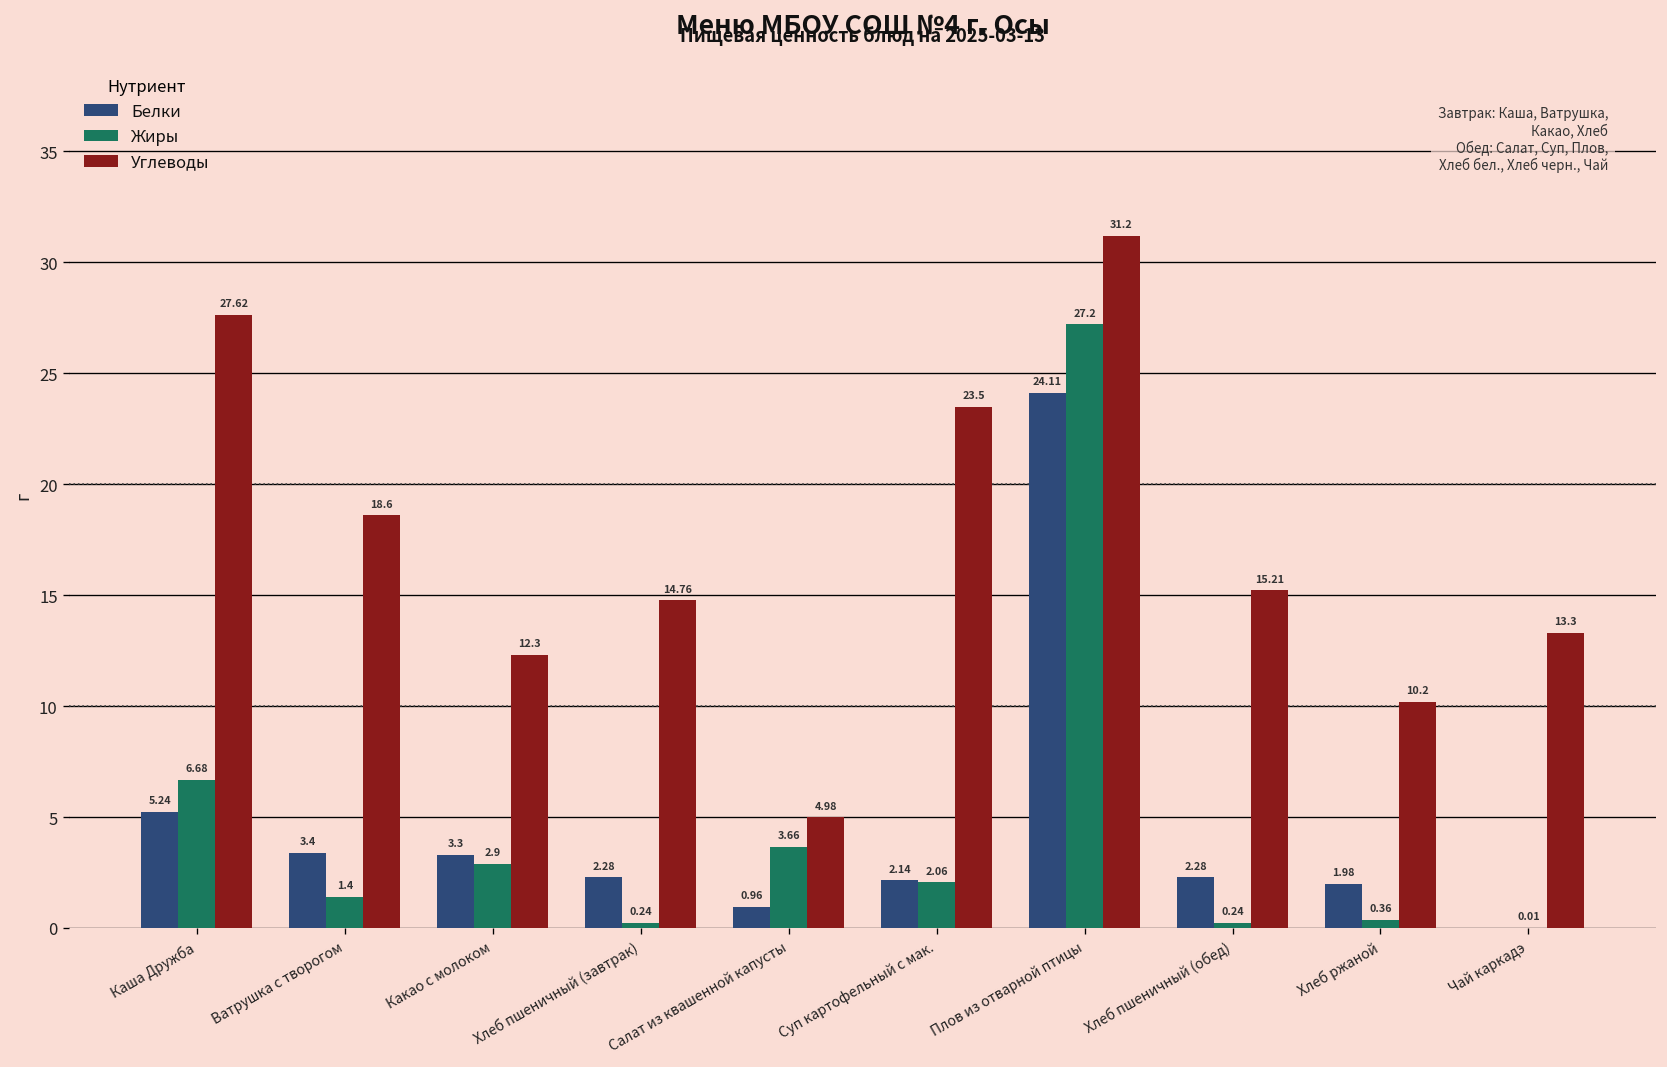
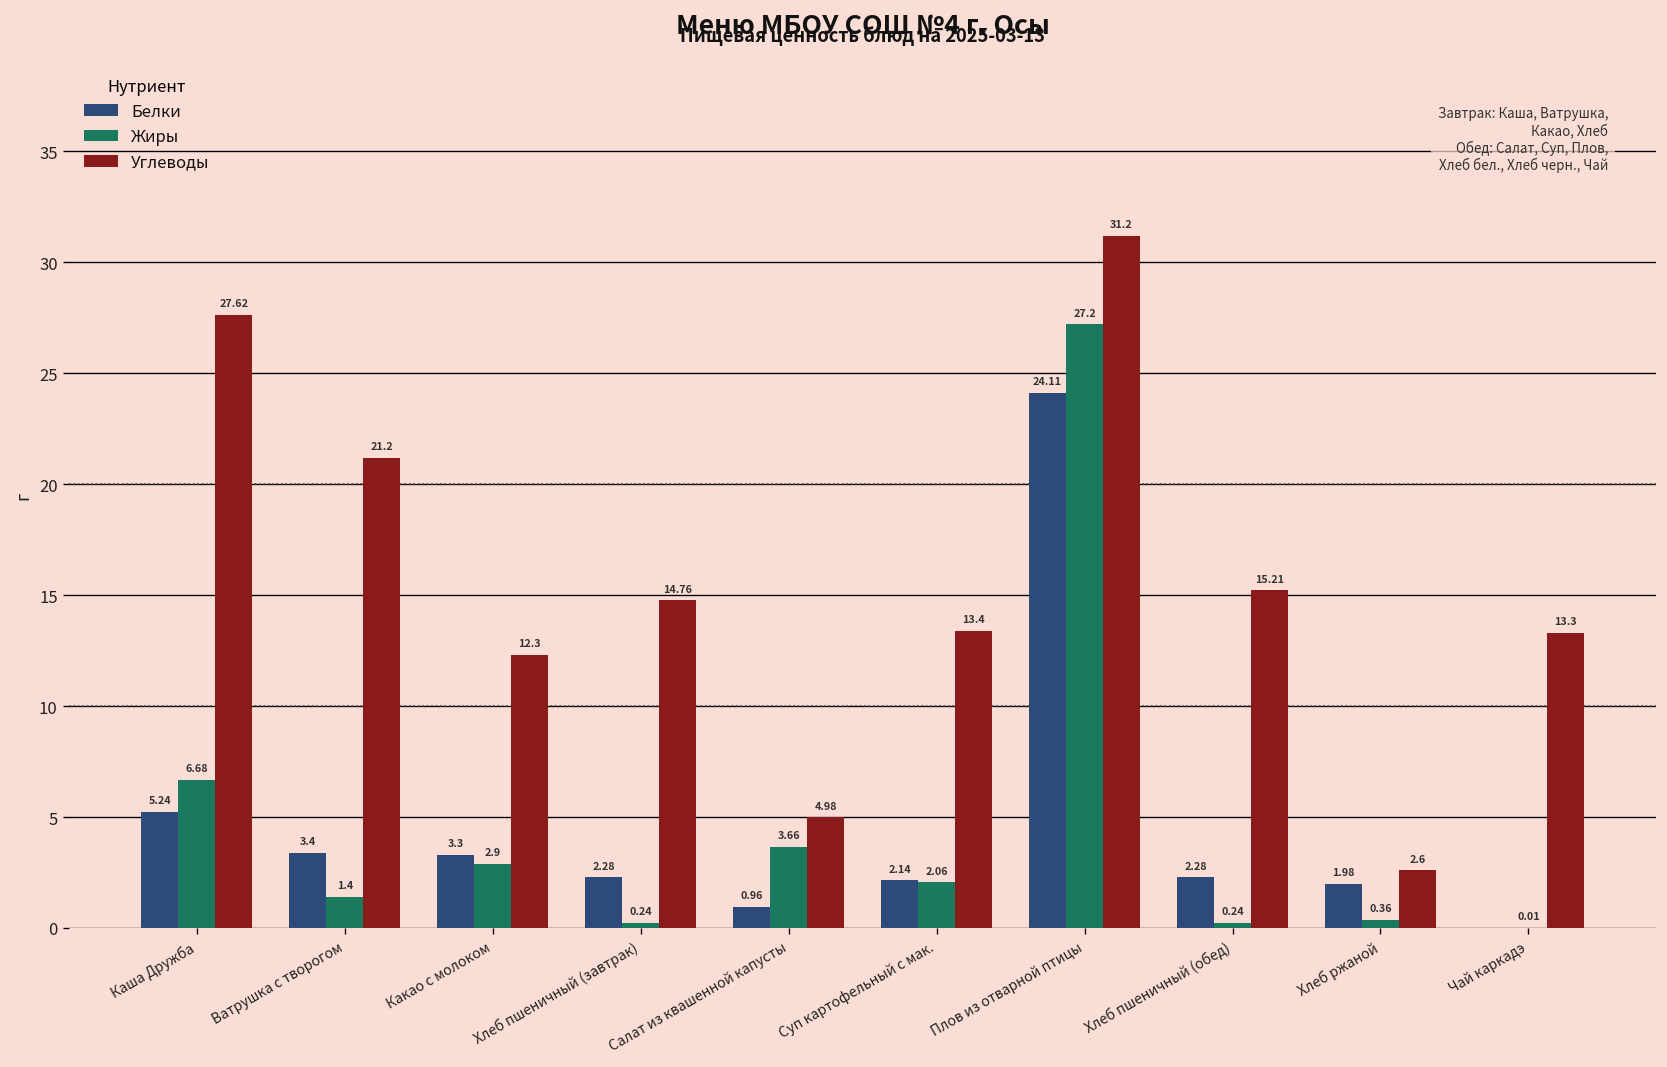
  {
    "Углеводы": {
      "Каша Дружба": 27.62,
-     "Ватрушка с творогом": 18.6,
+     "Ватрушка с творогом": 21.2,
      "Какао с молоком": 12.3,
      "Хлеб пшеничный (завтрак)": 14.76,
      "Салат из квашенной капусты": 4.98,
-     "Суп картофельный с мак.": 23.5,
+     "Суп картофельный с мак.": 13.4,
      "Плов из отварной птицы": 31.2,
      "Хлеб пшеничный (обед)": 15.21,
-     "Хлеб ржаной": 10.2,
+     "Хлеб ржаной": 2.6,
      "Чай каркадэ": 13.3
    }
  }
